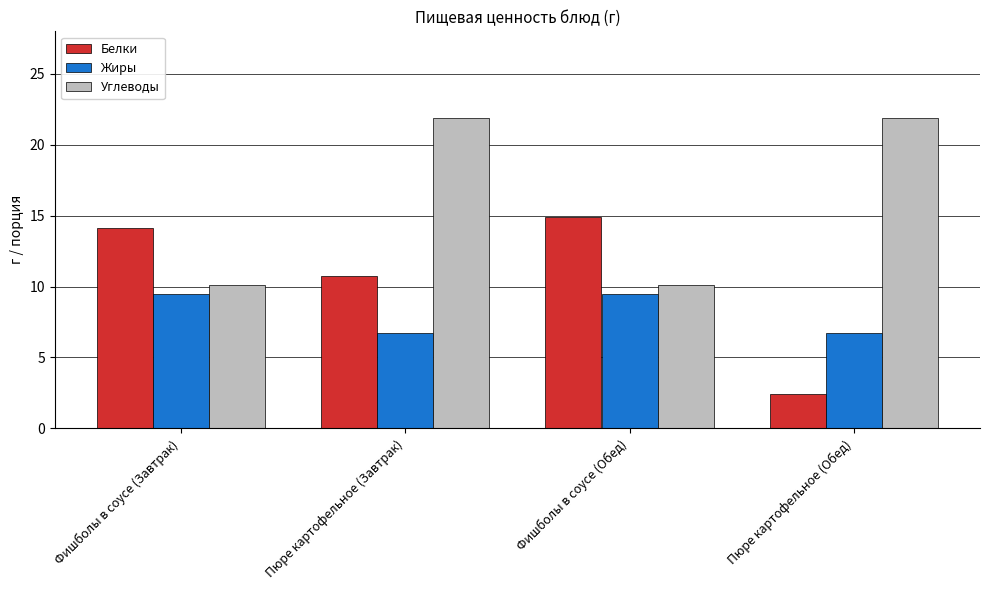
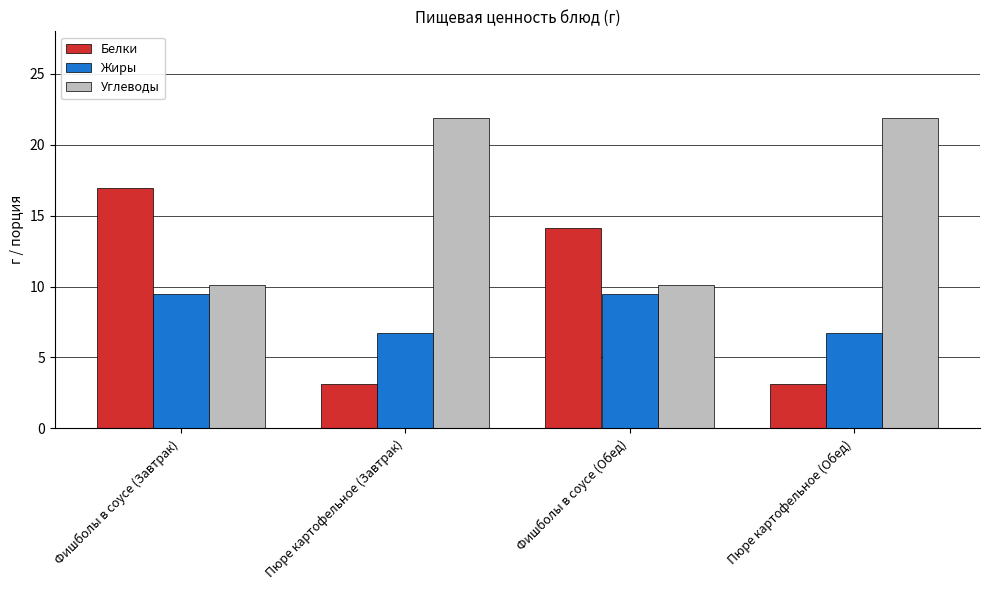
  {
    "Белки": {
-     "Фишболы в соусе (Завтрак)": 14.2,
-     "Пюре картофельное (Завтрак)": 10.8,
-     "Фишболы в соусе (Обед)": 14.9,
-     "Пюре картофельное (Обед)": 2.4
+     "Фишболы в соусе (Завтрак)": 17.0,
+     "Пюре картофельное (Завтрак)": 3.2,
+     "Фишболы в соусе (Обед)": 14.2,
+     "Пюре картофельное (Обед)": 3.2
    },
    "Жиры": {
      "Фишболы в соусе (Завтрак)": 9.5,
      "Пюре картофельное (Завтрак)": 6.8,
      "Фишболы в соусе (Обед)": 9.5,
      "Пюре картофельное (Обед)": 6.8
    },
    "Углеводы": {
      "Фишболы в соусе (Завтрак)": 10.1,
      "Пюре картофельное (Завтрак)": 21.9,
      "Фишболы в соусе (Обед)": 10.1,
      "Пюре картофельное (Обед)": 21.9
    }
  }
